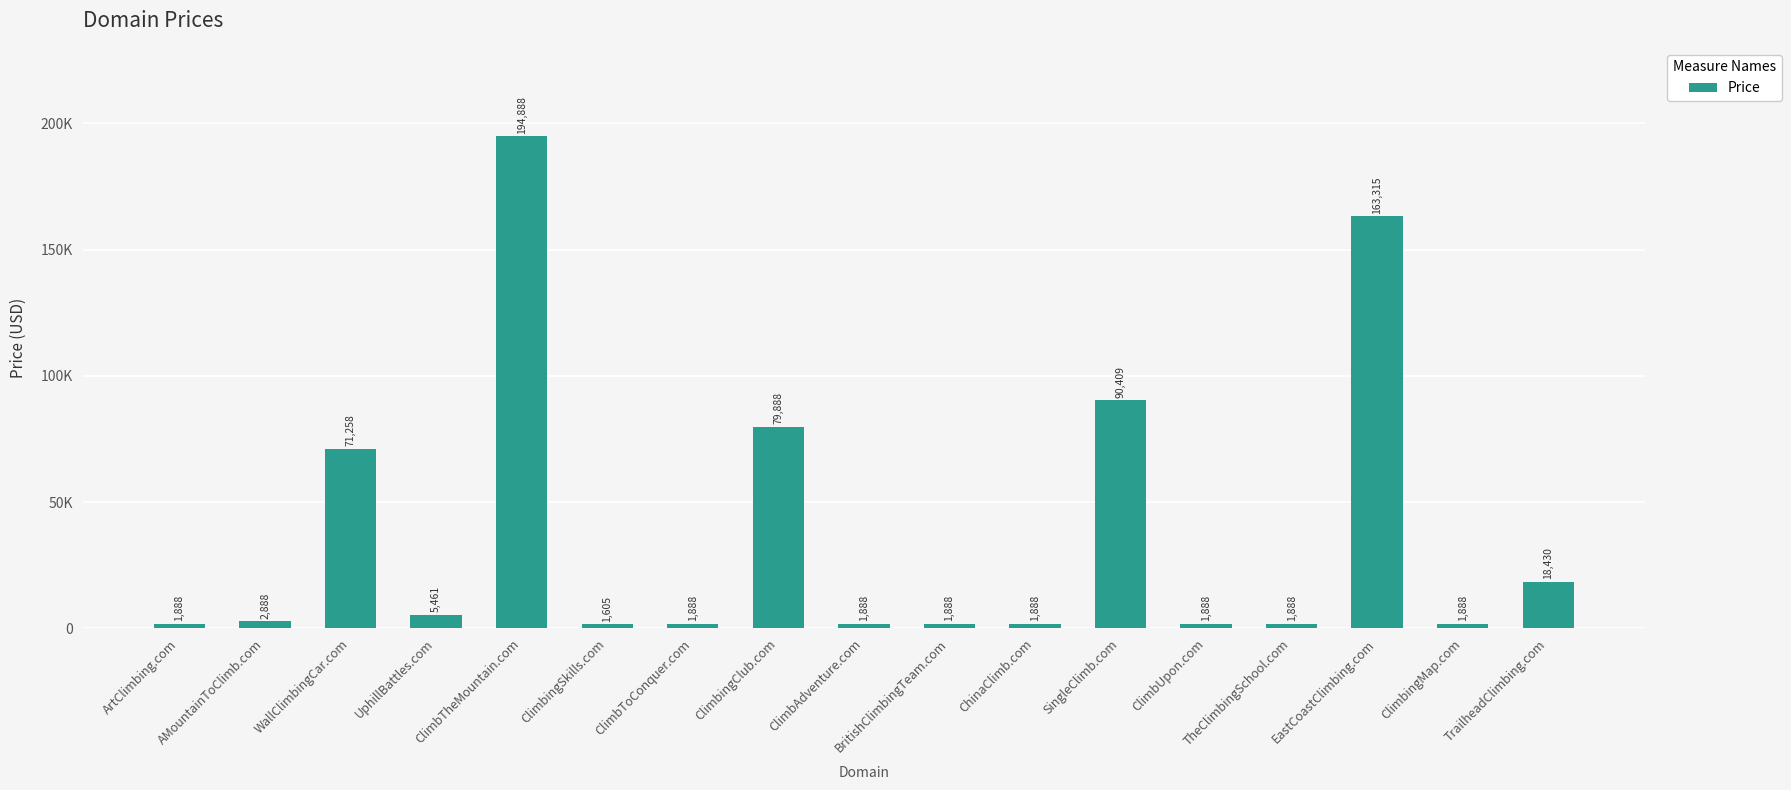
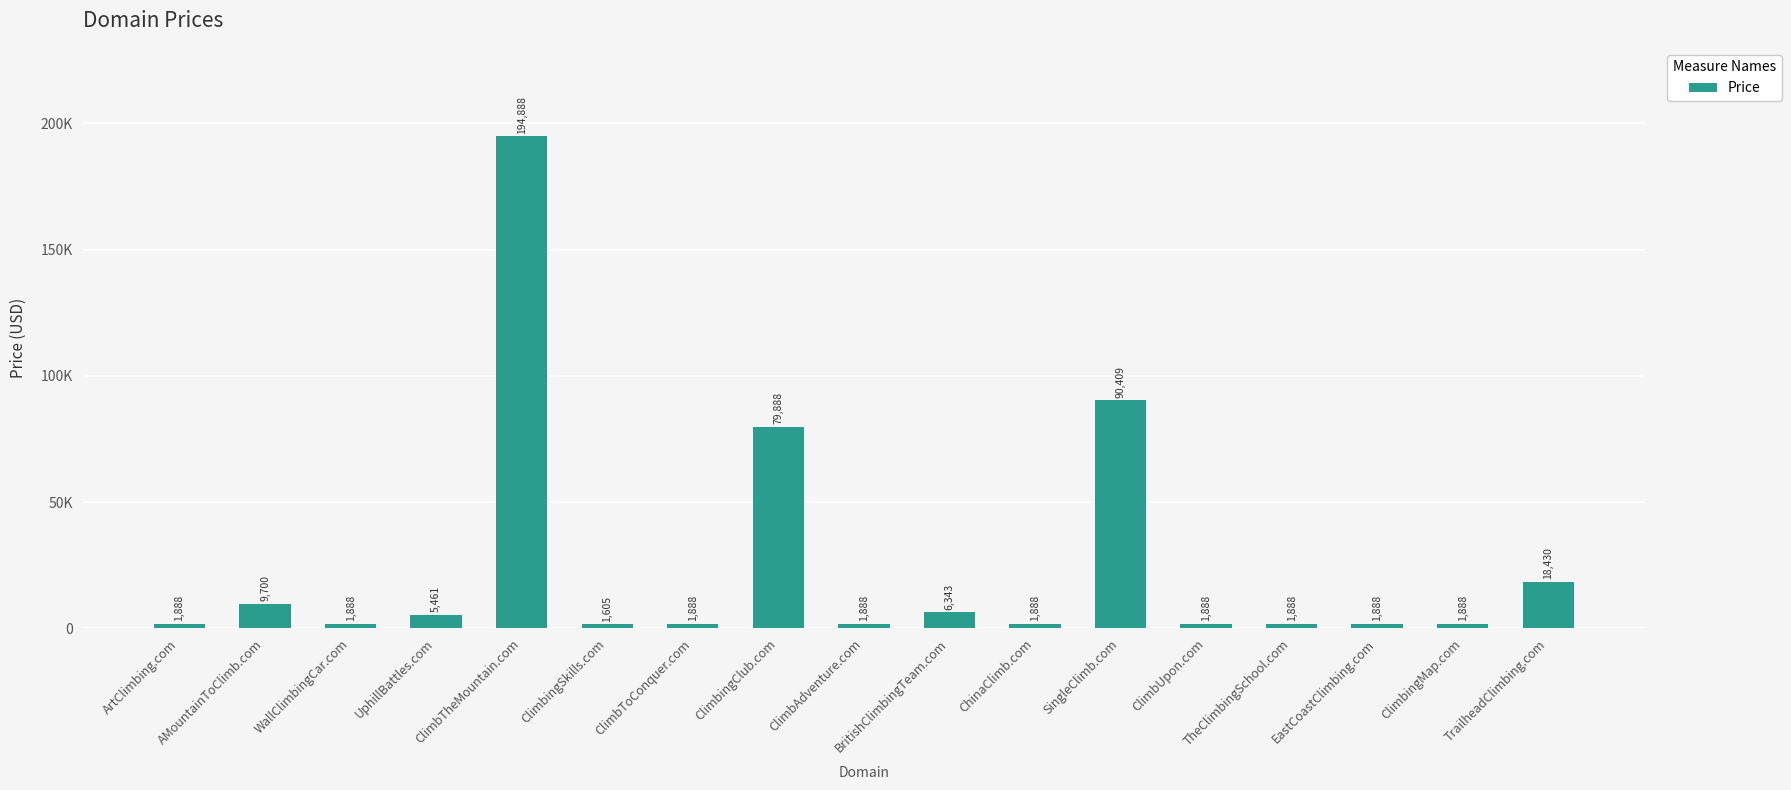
  {
    "ArtClimbing.com": "1,888",
-   "AMountainToClimb.com": "2,888",
-   "WallClimbingCar.com": "71,258",
+   "AMountainToClimb.com": "9,700",
+   "WallClimbingCar.com": "1,888",
    "UphillBattles.com": "5,461",
    "ClimbTheMountain.com": "194,888",
    "ClimbingSkills.com": "1,605",
    "ClimbToConquer.com": "1,888",
    "ClimbingClub.com": "79,888",
    "ClimbAdventure.com": "1,888",
-   "BritishClimbingTeam.com": "1,888",
+   "BritishClimbingTeam.com": "6,343",
    "ChinaClimb.com": "1,888",
    "SingleClimb.com": "90,409",
    "ClimbUpon.com": "1,888",
    "TheClimbingSchool.com": "1,888",
-   "EastCoastClimbing.com": "163,315",
+   "EastCoastClimbing.com": "1,888",
    "ClimbingMap.com": "1,888",
    "TrailheadClimbing.com": "18,430"
  }
